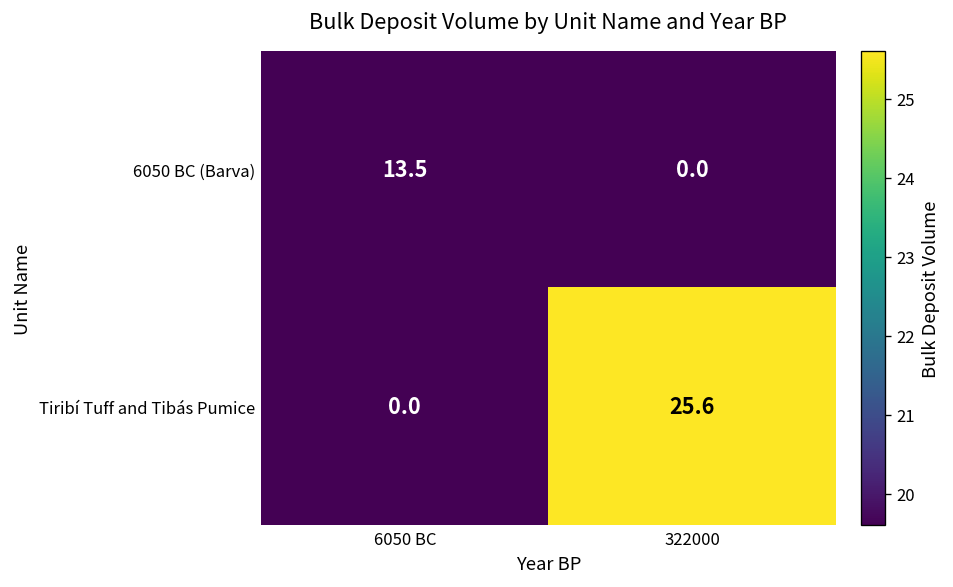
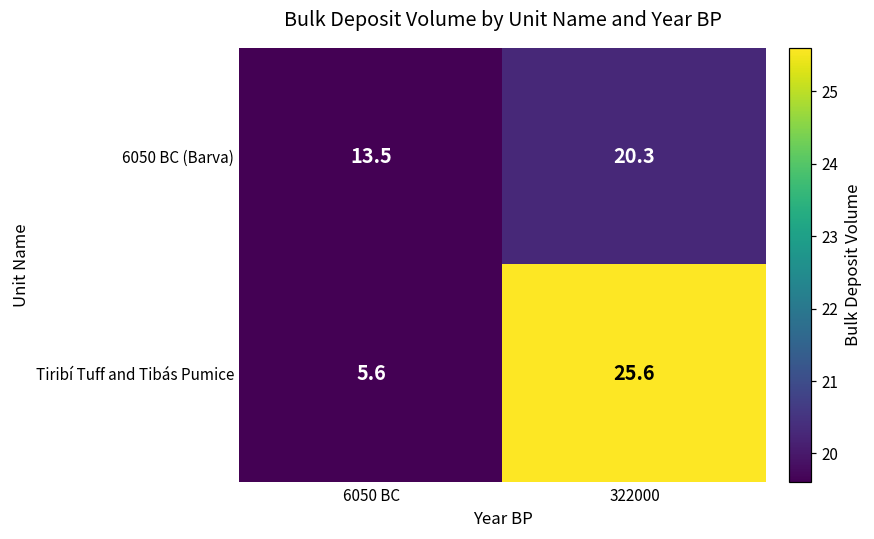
  {
    "6050 BC (Barva)": {
      "6050 BC": 13.5,
-     "322000": 0.0
+     "322000": 20.3
    },
    "Tiribí Tuff and Tibás Pumice": {
-     "6050 BC": 0.0,
+     "6050 BC": 5.6,
      "322000": 25.6
    }
  }
